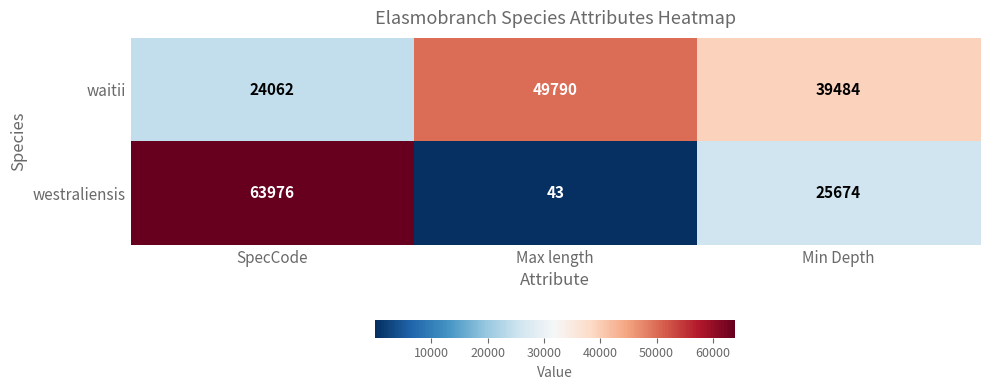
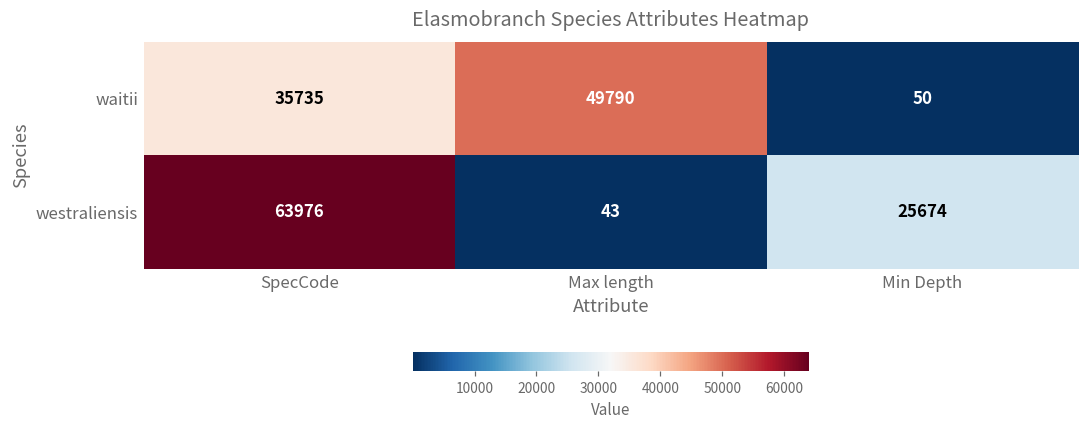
  {
    "waitii": {
-     "SpecCode": 24062,
+     "SpecCode": 35735,
      "Max length": 49790,
-     "Min Depth": 39484
+     "Min Depth": 50
    },
    "westraliensis": {
      "SpecCode": 63976,
      "Max length": 43,
      "Min Depth": 25674
    }
  }
